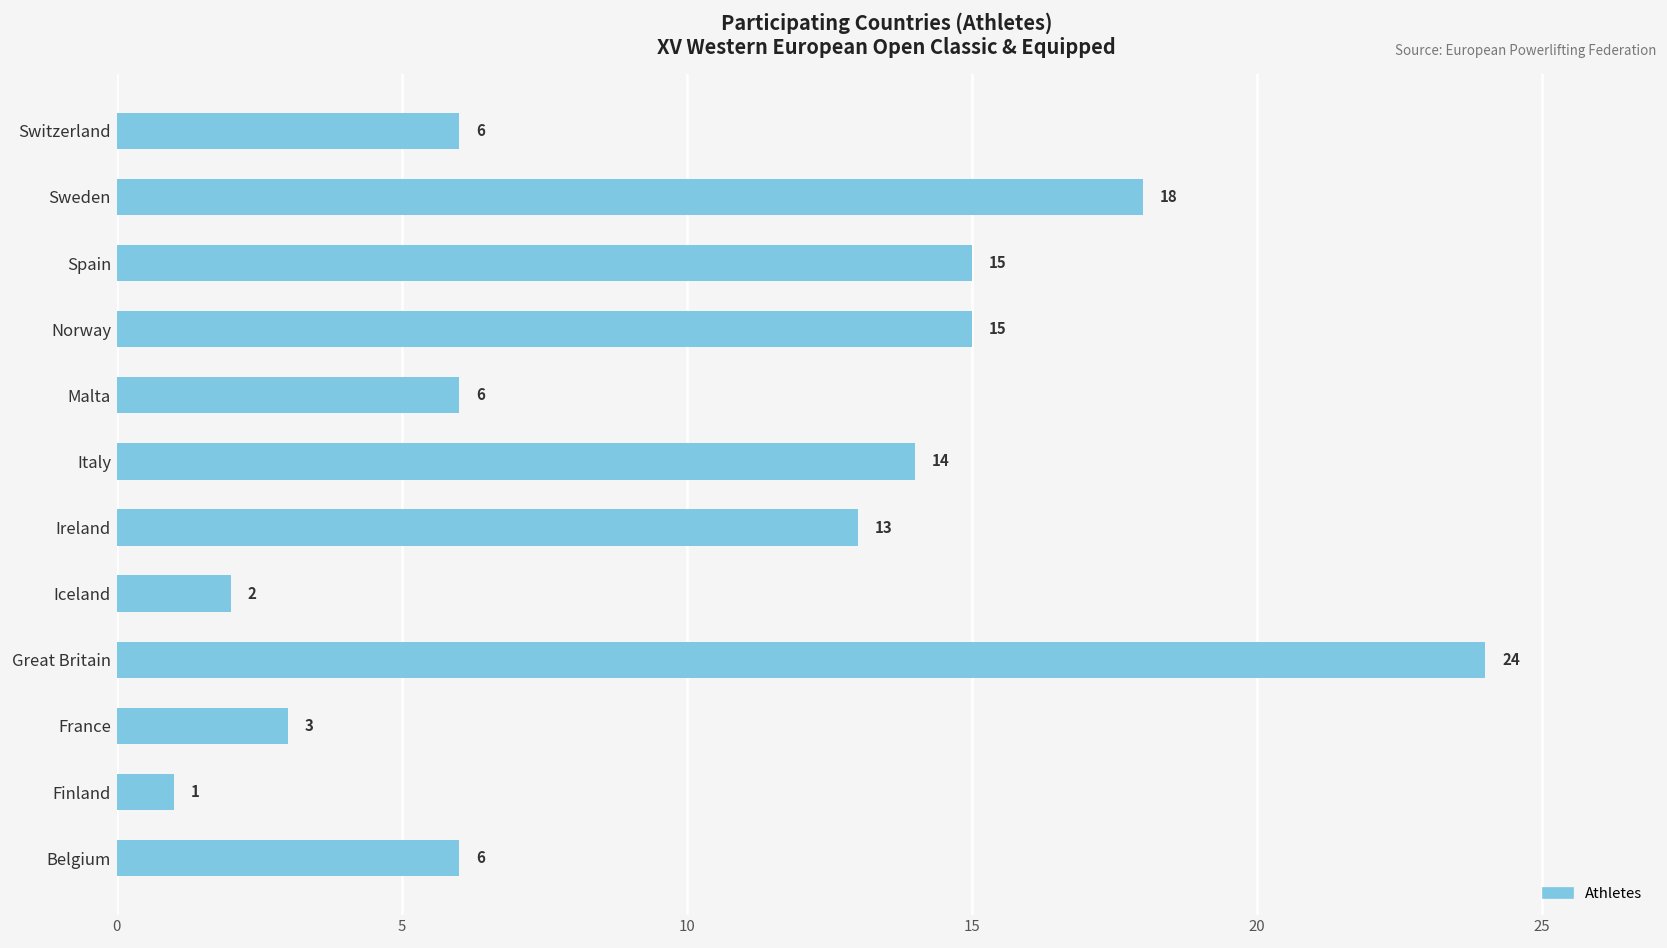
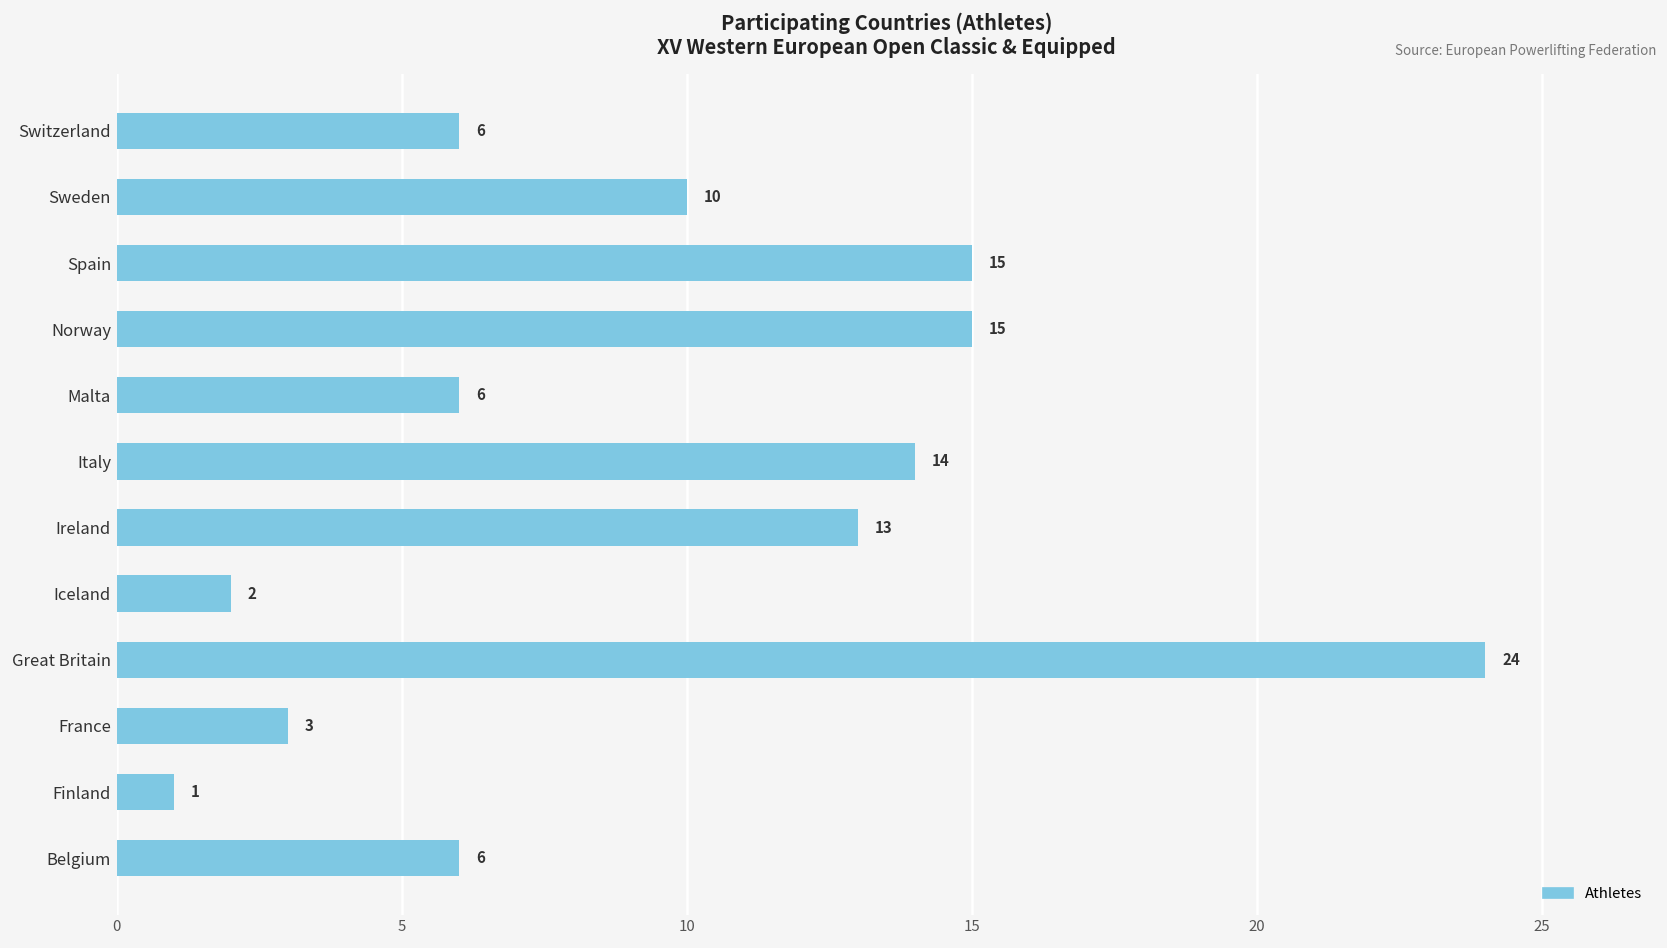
  {
    "Switzerland": 6,
-   "Sweden": 18,
+   "Sweden": 10,
    "Spain": 15,
    "Norway": 15,
    "Malta": 6,
    "Italy": 14,
    "Ireland": 13,
    "Iceland": 2,
    "Great Britain": 24,
    "France": 3,
    "Finland": 1,
    "Belgium": 6
  }
